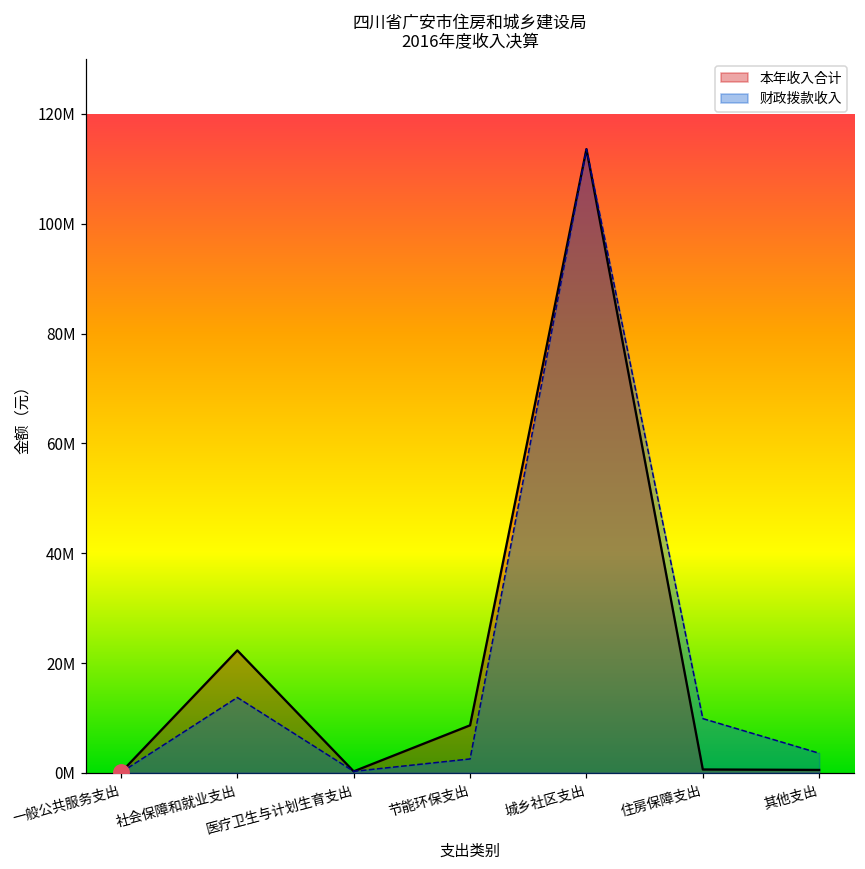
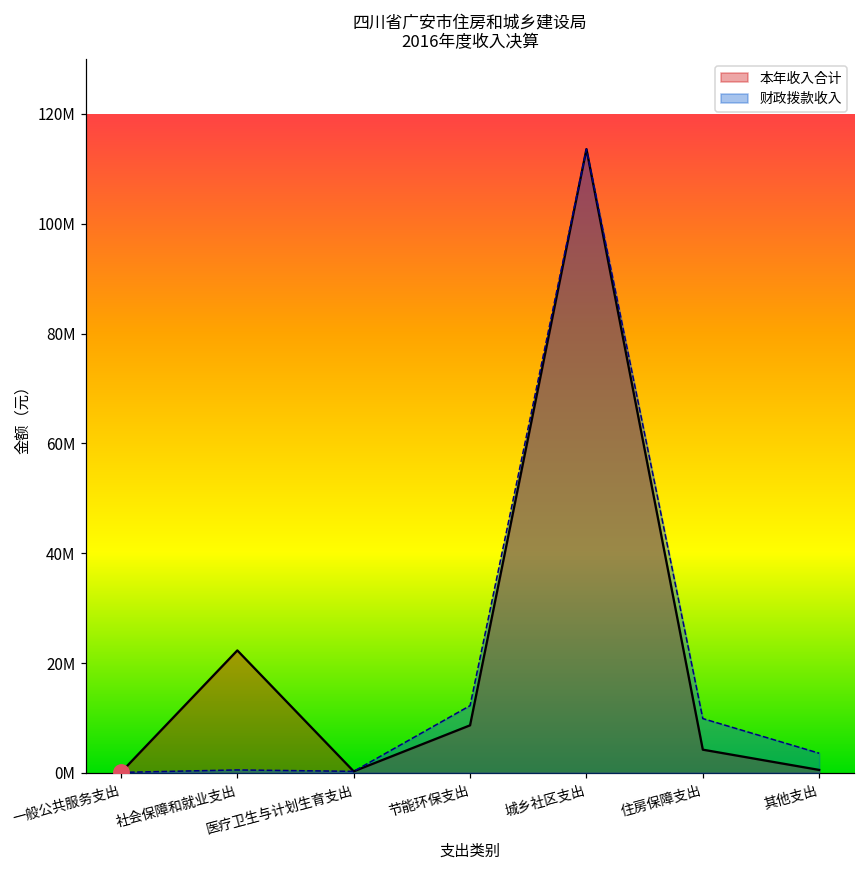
  {
    "本年收入合计": {
      "社会保障和就业支出": 22000000,
      "节能环保支出": 9000000,
-     "住房保障支出": 1000000,
+     "住房保障支出": 4000000,
      "其他支出": 1000000
    },
    "财政拨款收入": {
-     "社会保障和就业支出": 14000000,
-     "节能环保支出": 3000000,
+     "社会保障和就业支出": 1000000,
+     "节能环保支出": 12000000,
      "住房保障支出": 10000000,
      "其他支出": 4000000
    }
  }
